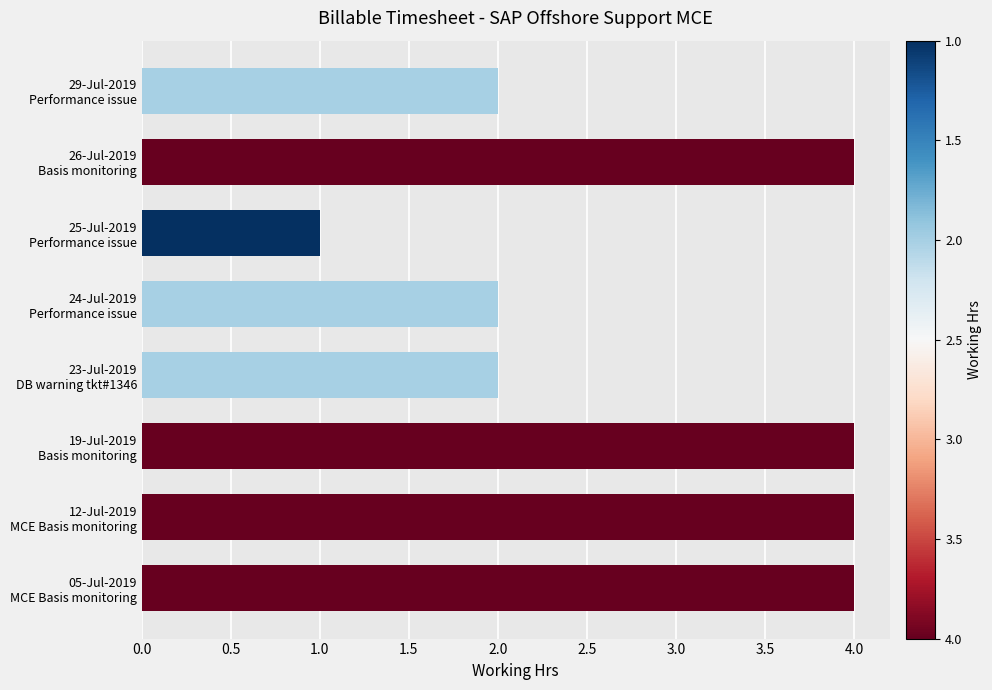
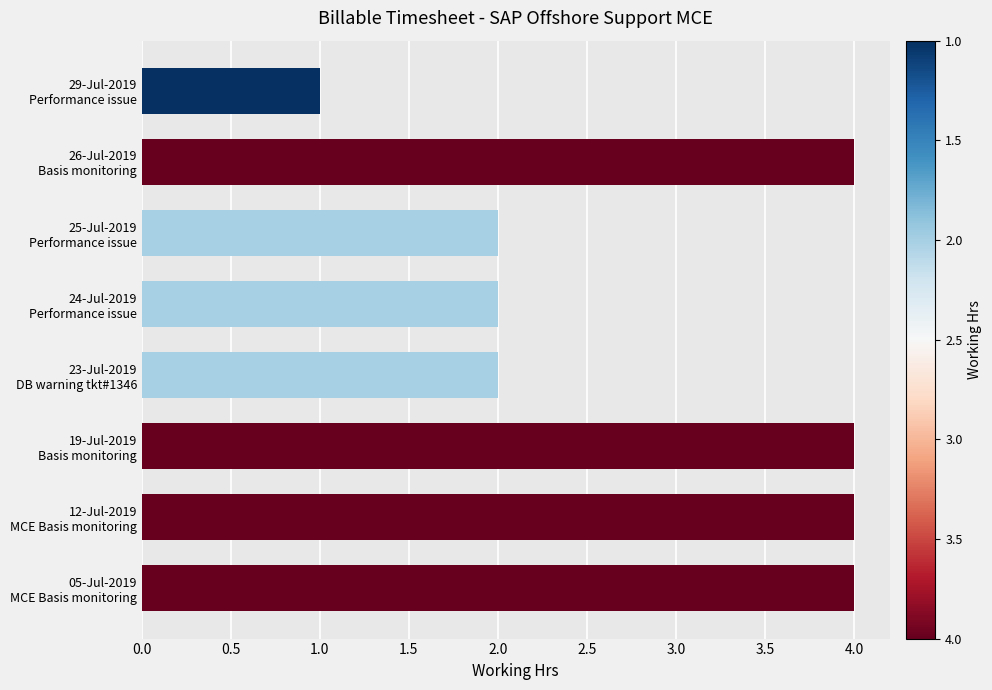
  {
-   "29-Jul-2019 Performance issue": 2,
+   "29-Jul-2019 Performance issue": 1,
    "26-Jul-2019 Basis monitoring": 4,
-   "25-Jul-2019 Performance issue": 1,
+   "25-Jul-2019 Performance issue": 2,
    "24-Jul-2019 Performance issue": 2,
    "23-Jul-2019 DB warning tkt#1346": 2,
    "19-Jul-2019 Basis monitoring": 4,
    "12-Jul-2019 MCE Basis monitoring": 4,
    "05-Jul-2019 MCE Basis monitoring": 4
  }
